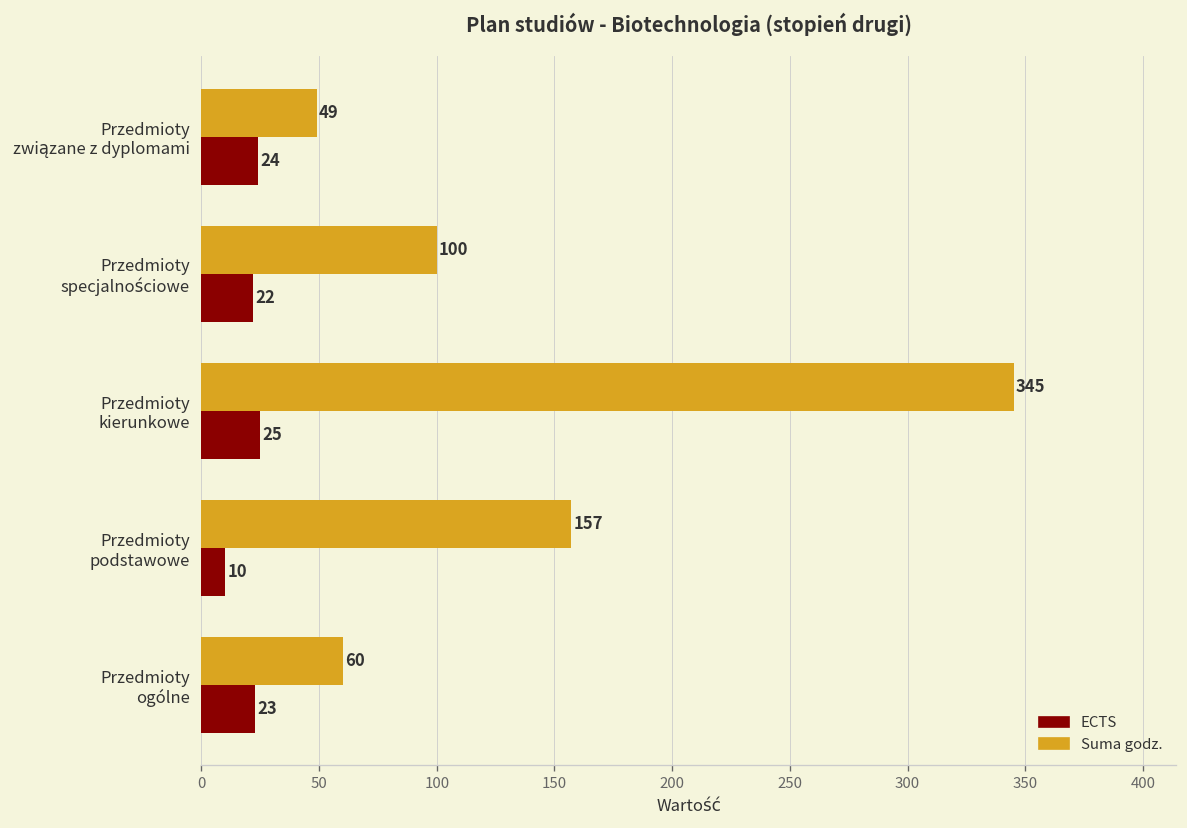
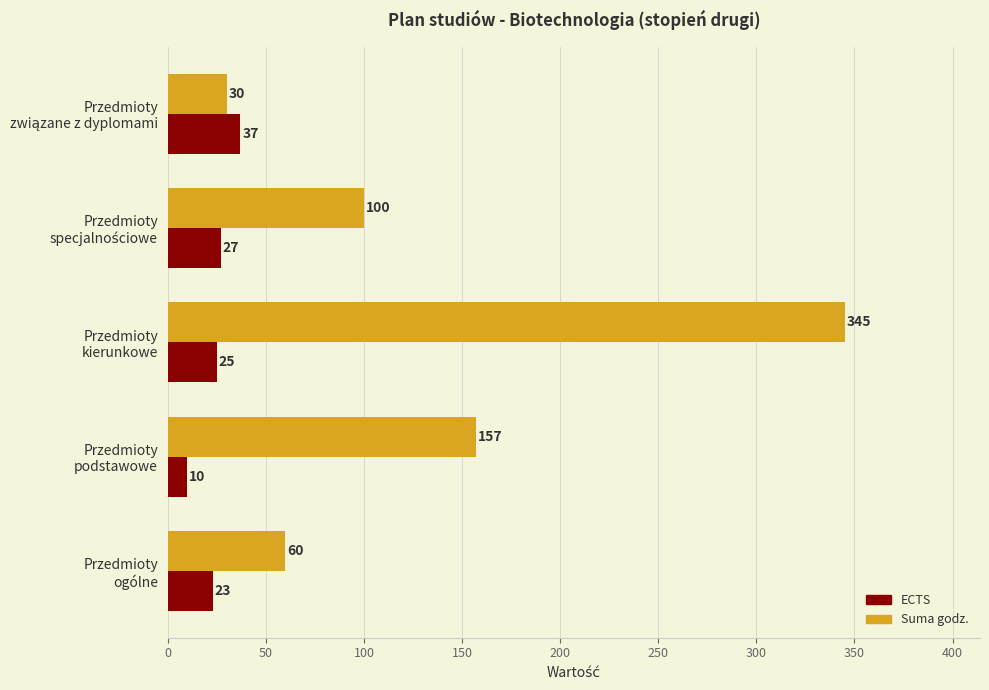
  {
    "ECTS": {
-     "Przedmioty związane z dyplomami": 24,
-     "Przedmioty specjalnościowe": 22,
+     "Przedmioty związane z dyplomami": 37,
+     "Przedmioty specjalnościowe": 27,
      "Przedmioty kierunkowe": 25,
      "Przedmioty podstawowe": 10,
      "Przedmioty ogólne": 23
    },
    "Suma godz.": {
-     "Przedmioty związane z dyplomami": 49,
+     "Przedmioty związane z dyplomami": 30,
      "Przedmioty specjalnościowe": 100,
      "Przedmioty kierunkowe": 345,
      "Przedmioty podstawowe": 157,
      "Przedmioty ogólne": 60
    }
  }
